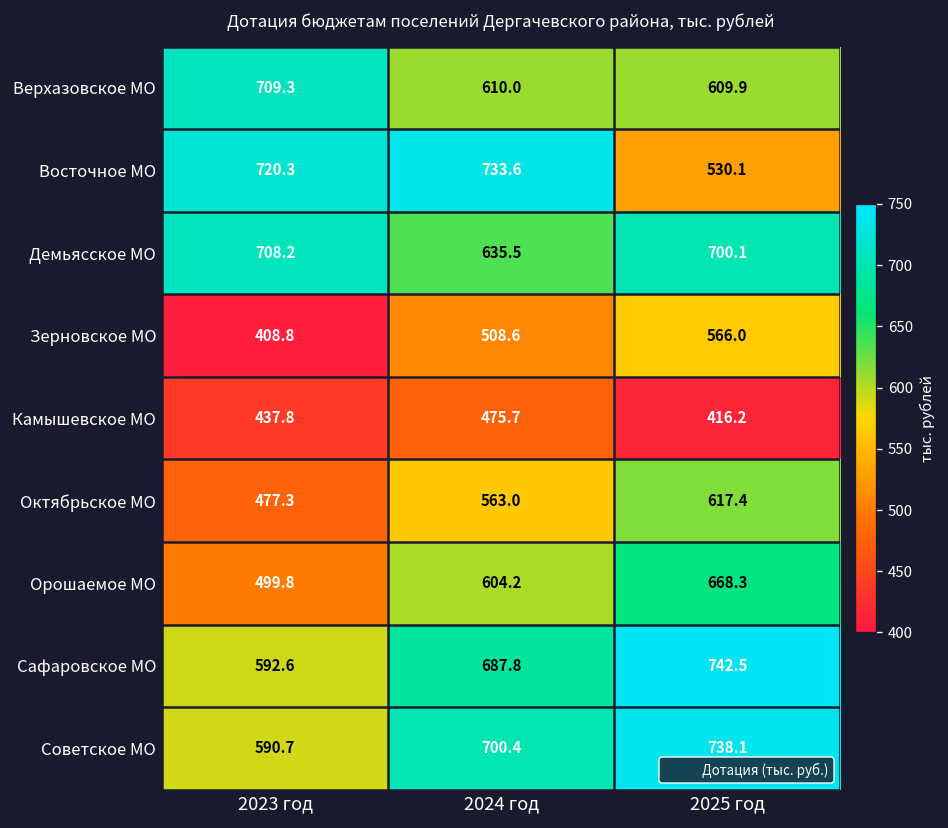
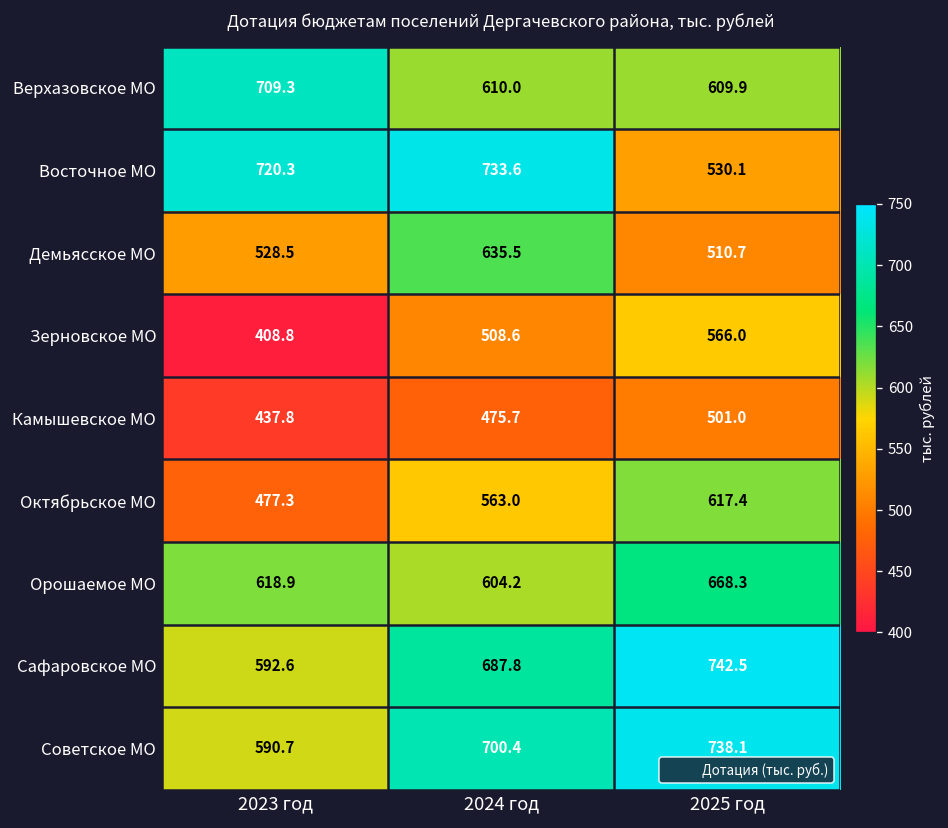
  {
    "Верхазовское МО": {
      "2023 год": 709.3,
      "2024 год": 610.0,
      "2025 год": 609.9
    },
    "Восточное МО": {
      "2023 год": 720.3,
      "2024 год": 733.6,
      "2025 год": 530.1
    },
    "Демьясское МО": {
-     "2023 год": 708.2,
+     "2023 год": 528.5,
      "2024 год": 635.5,
-     "2025 год": 700.1
+     "2025 год": 510.7
    },
    "Зерновское МО": {
      "2023 год": 408.8,
      "2024 год": 508.6,
      "2025 год": 566.0
    },
    "Камышевское МО": {
      "2023 год": 437.8,
      "2024 год": 475.7,
-     "2025 год": 416.2
+     "2025 год": 501.0
    },
    "Октябрьское МО": {
      "2023 год": 477.3,
      "2024 год": 563.0,
      "2025 год": 617.4
    },
    "Орошаемое МО": {
-     "2023 год": 499.8,
+     "2023 год": 618.9,
      "2024 год": 604.2,
      "2025 год": 668.3
    },
    "Сафаровское МО": {
      "2023 год": 592.6,
      "2024 год": 687.8,
      "2025 год": 742.5
    },
    "Советское МО": {
      "2023 год": 590.7,
      "2024 год": 700.4,
      "2025 год": 738.1
    }
  }
